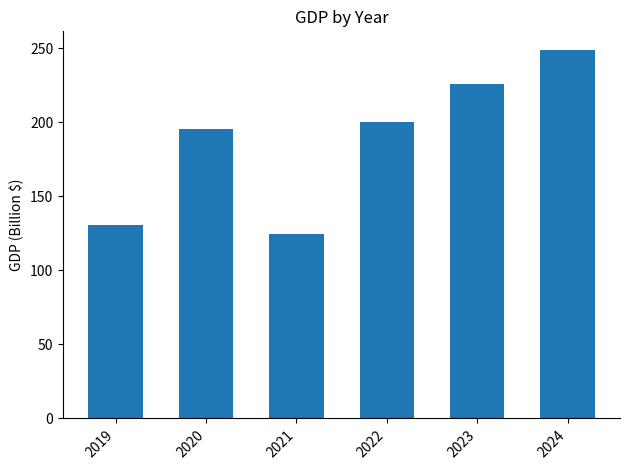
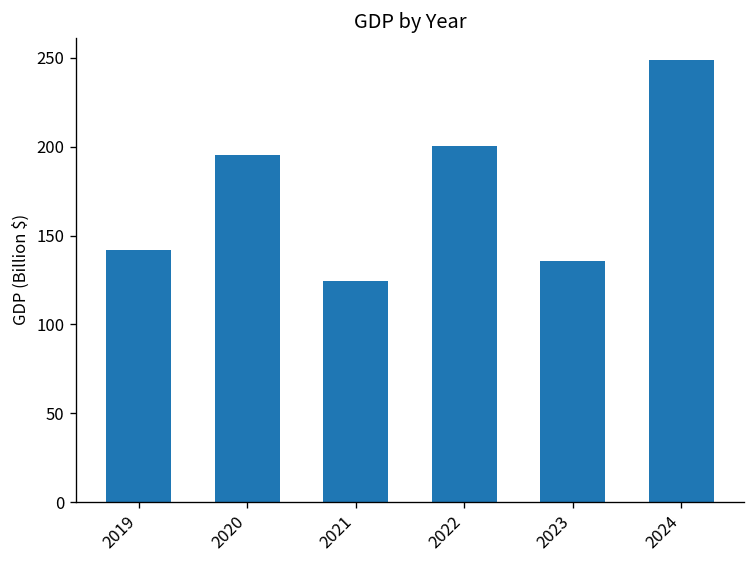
  {
-   "2019": 131,
+   "2019": 142,
    "2020": 196,
    "2021": 124,
    "2022": 200,
-   "2023": 226,
+   "2023": 136,
    "2024": 249
  }
